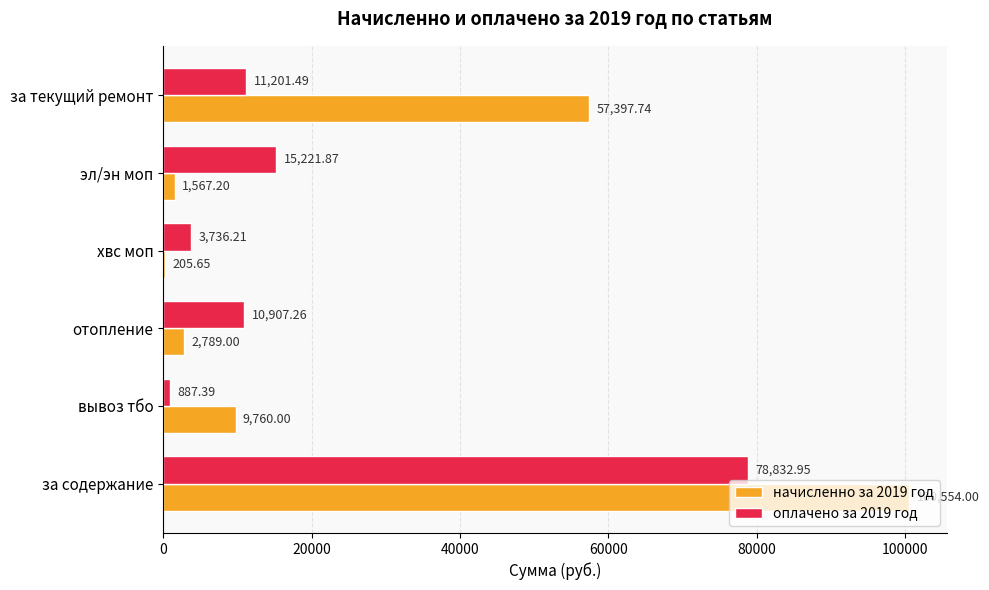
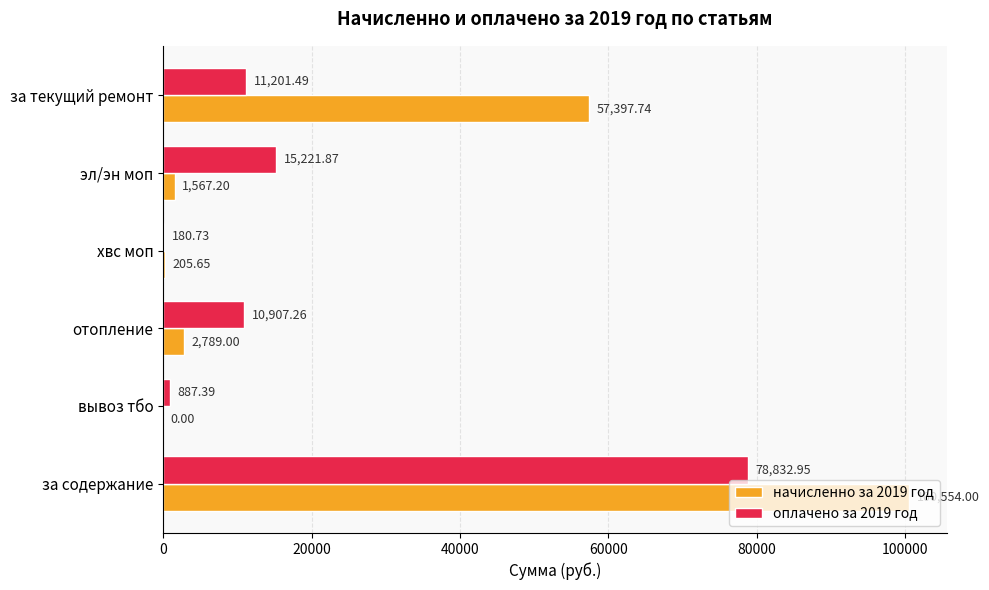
  {
    "начисленно за 2019 год": {
      "за текущий ремонт": "57,397.74",
      "эл/эн моп": "1,567.20",
      "хвс моп": "205.65",
      "отопление": "2,789.00",
-     "вывоз тбо": "9,760.00"
+     "вывоз тбо": "0.00"
    },
    "оплачено за 2019 год": {
      "за текущий ремонт": "11,201.49",
      "эл/эн моп": "15,221.87",
-     "хвс моп": "3,736.21",
+     "хвс моп": "180.73",
      "отопление": "10,907.26",
      "вывоз тбо": "887.39",
      "за содержание": "78,832.95"
    }
  }
